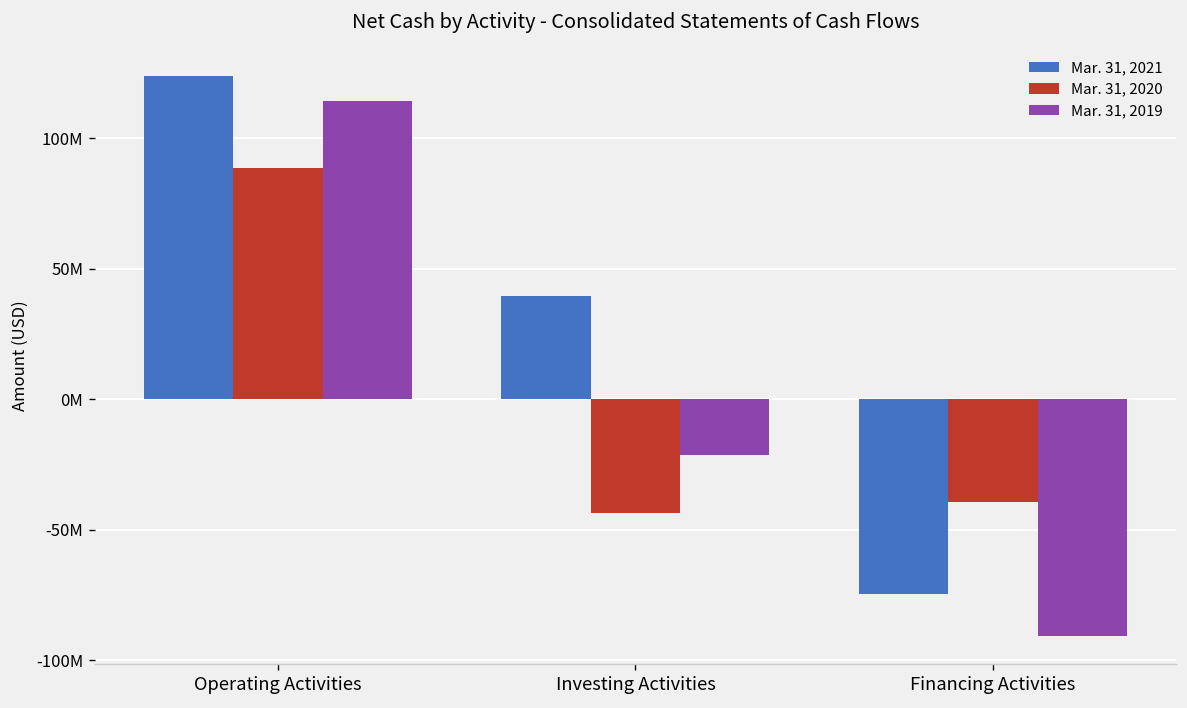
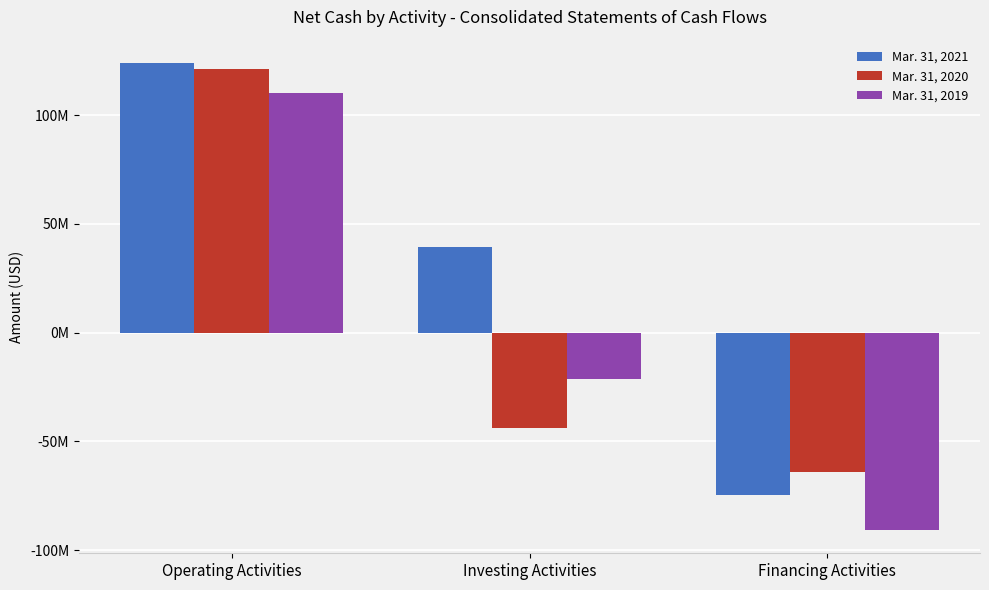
  {
    "Mar. 31, 2021": {
      "Operating Activities": 124000000,
      "Investing Activities": 39000000,
      "Financing Activities": -75000000
    },
    "Mar. 31, 2020": {
-     "Operating Activities": 88000000,
+     "Operating Activities": 121000000,
      "Investing Activities": -44000000,
-     "Financing Activities": -39000000
+     "Financing Activities": -64000000
    },
    "Mar. 31, 2019": {
-     "Operating Activities": 114000000,
+     "Operating Activities": 110000000,
      "Investing Activities": -21000000,
      "Financing Activities": -91000000
    }
  }
